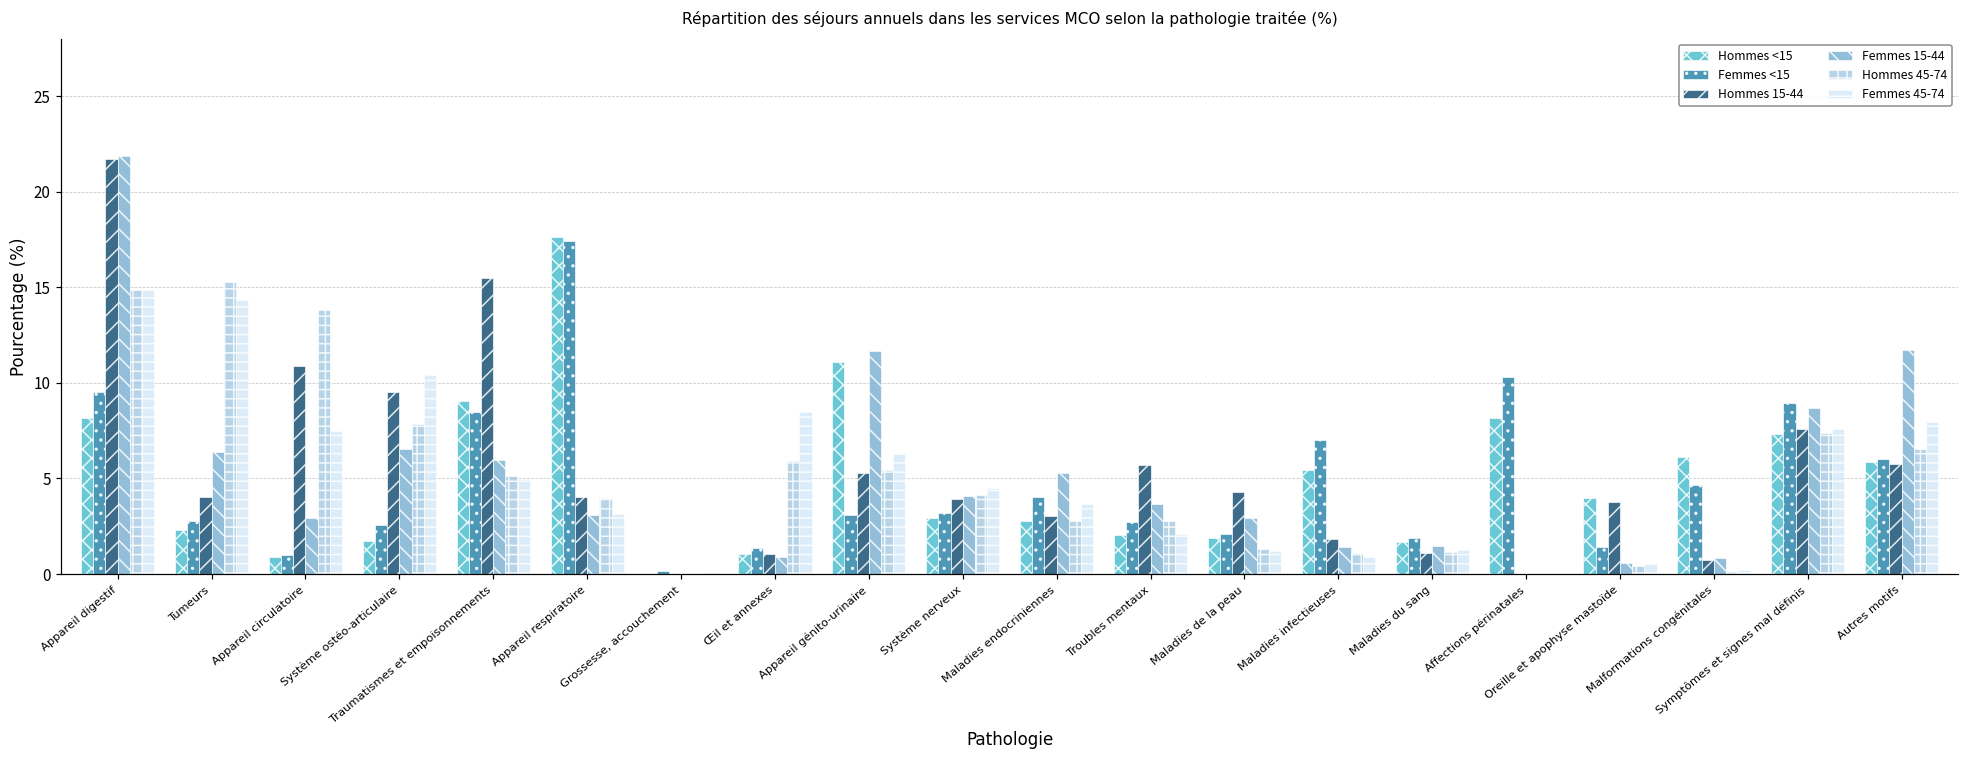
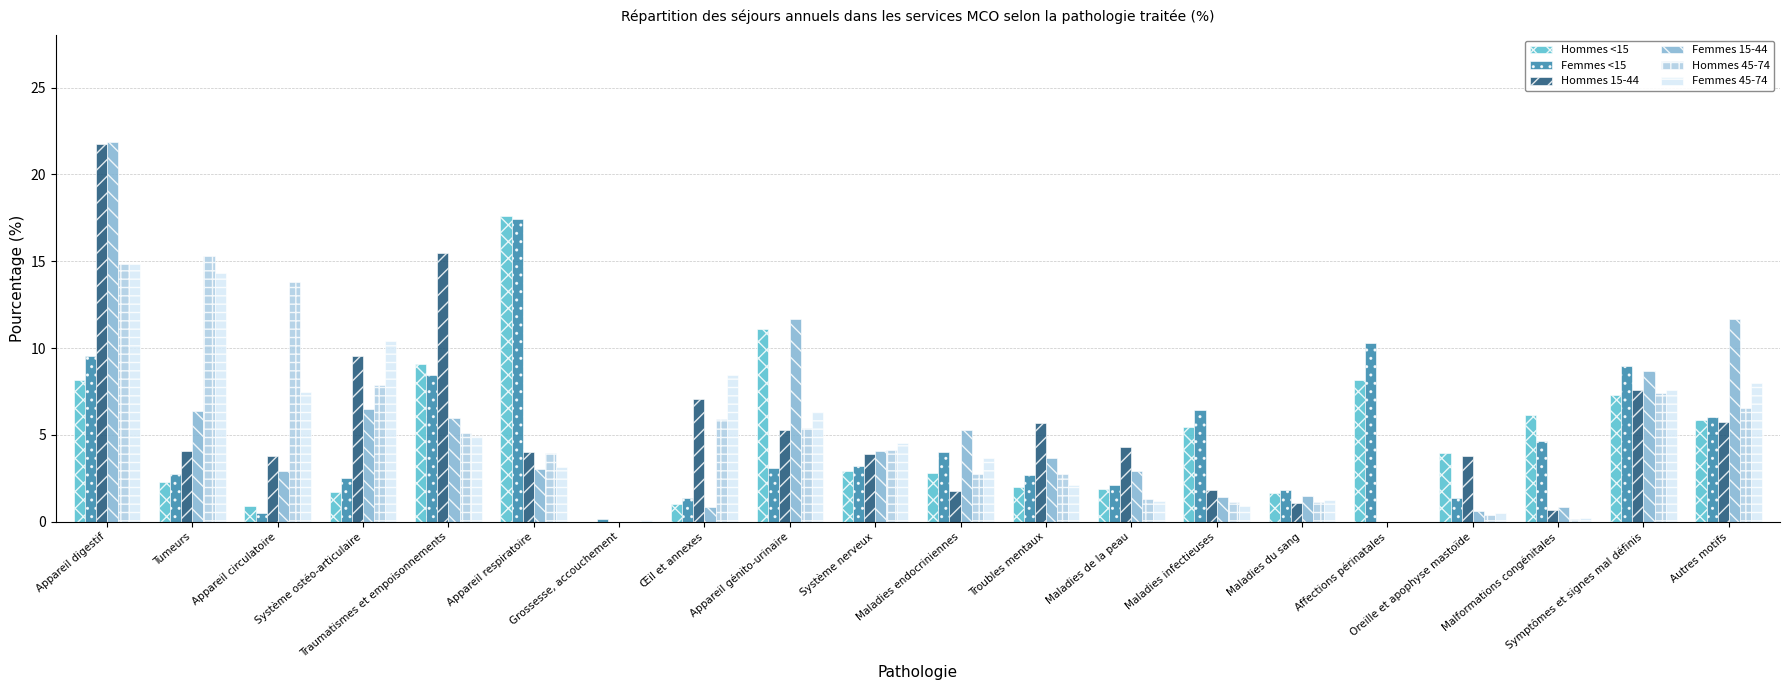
  {
    "Femmes <15": {
      "Appareil digestif": 9.6,
      "Tumeurs": 2.8,
-     "Appareil circulatoire": 1.0,
+     "Appareil circulatoire": 0.5,
      "Système ostéo-articulaire": 2.6,
      "Traumatismes et empoisonnements": 8.5,
      "Appareil respiratoire": 17.5,
      "Œil et annexes": 1.4,
      "Appareil génito-urinaire": 3.1,
      "Système nerveux": 3.2,
      "Maladies endocriniennes": 4.0,
      "Troubles mentaux": 2.7,
      "Maladies de la peau": 2.1,
-     "Maladies infectieuses": 7.0,
+     "Maladies infectieuses": 6.5,
      "Maladies du sang": 1.9,
      "Affections périnatales": 10.3,
      "Oreille et apophyse mastoïde": 1.4,
      "Malformations congénitales": 4.7,
      "Symptômes et signes mal définis": 9.0,
      "Autres motifs": 6.0
    },
    "Hommes 15-44": {
      "Appareil digestif": 21.7,
      "Tumeurs": 4.1,
-     "Appareil circulatoire": 10.9,
+     "Appareil circulatoire": 3.8,
      "Système ostéo-articulaire": 9.5,
      "Traumatismes et empoisonnements": 15.5,
      "Appareil respiratoire": 4.0,
      "Grossesse, accouchement": 0.0,
-     "Œil et annexes": 1.1,
+     "Œil et annexes": 7.1,
      "Appareil génito-urinaire": 5.3,
      "Système nerveux": 3.9,
-     "Maladies endocriniennes": 3.1,
+     "Maladies endocriniennes": 1.8,
      "Troubles mentaux": 5.7,
      "Maladies de la peau": 4.3,
      "Maladies infectieuses": 1.8,
      "Maladies du sang": 1.1,
      "Affections périnatales": 0.0,
      "Oreille et apophyse mastoïde": 3.8,
      "Malformations congénitales": 0.7,
      "Symptômes et signes mal définis": 7.6,
      "Autres motifs": 5.8
    }
  }
